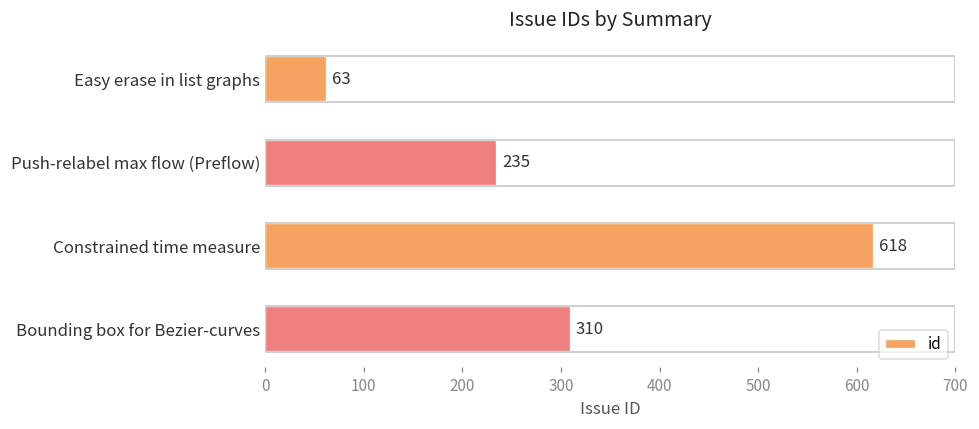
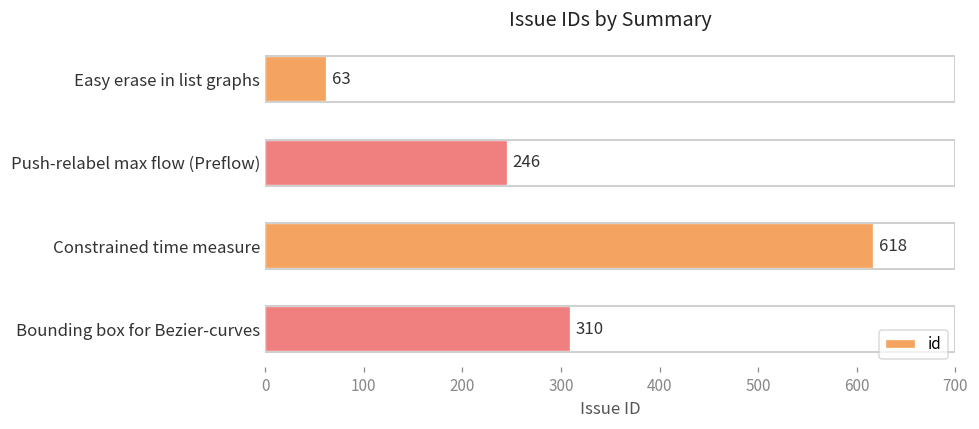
  {
    "Easy erase in list graphs": 63,
-   "Push-relabel max flow (Preflow)": 235,
+   "Push-relabel max flow (Preflow)": 246,
    "Constrained time measure": 618,
    "Bounding box for Bezier-curves": 310
  }
